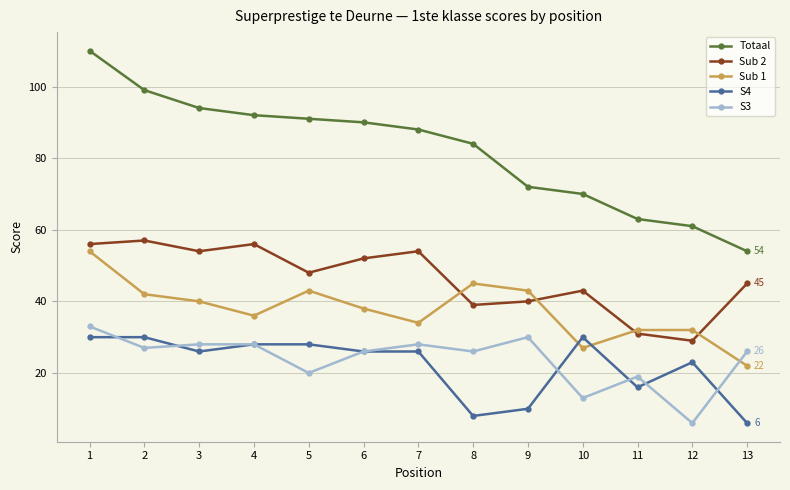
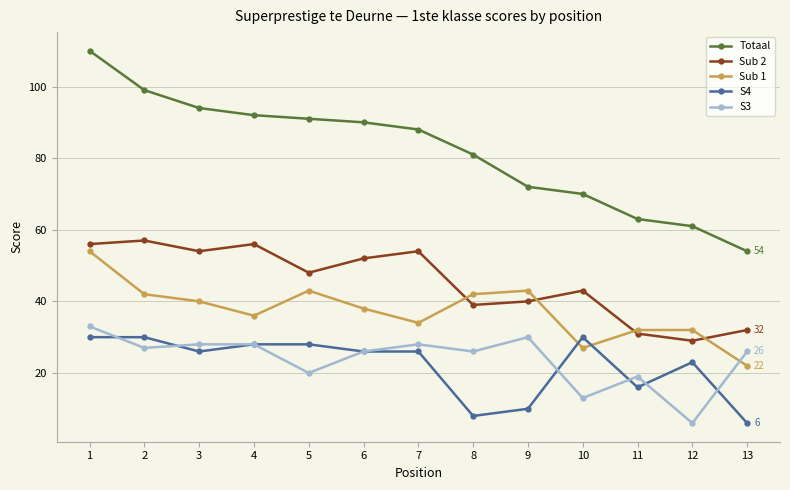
  {
    "Totaal": {
      "1": 110,
      "2": 99,
      "3": 94,
      "4": 92,
      "5": 91,
      "6": 90,
      "7": 88,
-     "8": 84,
+     "8": 81,
      "9": 72,
      "10": 70,
      "11": 63,
      "12": 61
    },
    "Sub 2": {
-     "13": 45
+     "13": 32
    },
    "Sub 1": {
      "1": 54,
      "2": 42,
      "3": 40,
      "4": 36,
      "5": 43,
      "6": 38,
      "7": 34,
-     "8": 45,
+     "8": 42,
      "9": 43,
      "10": 27,
      "11": 32,
      "12": 32
    },
    "S4": {
      "13": 6
    },
    "S3": {
      "13": 26
    }
  }
